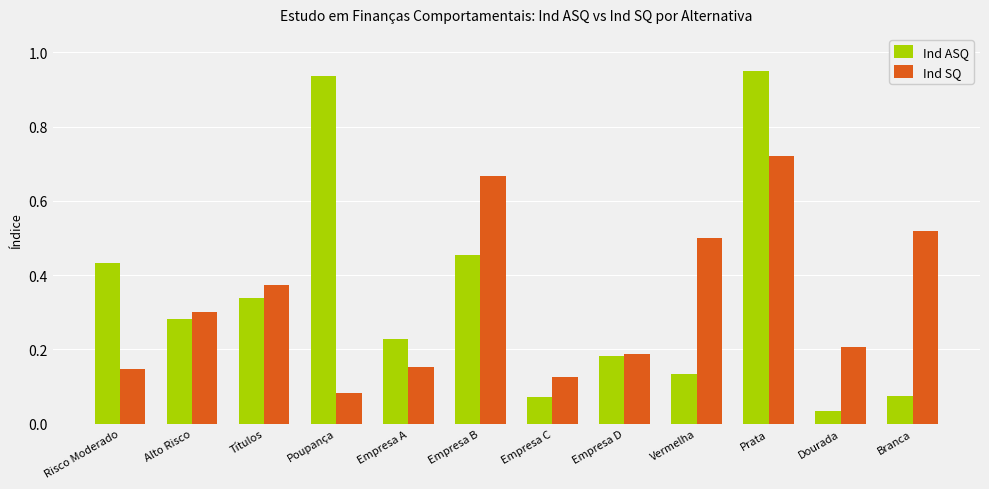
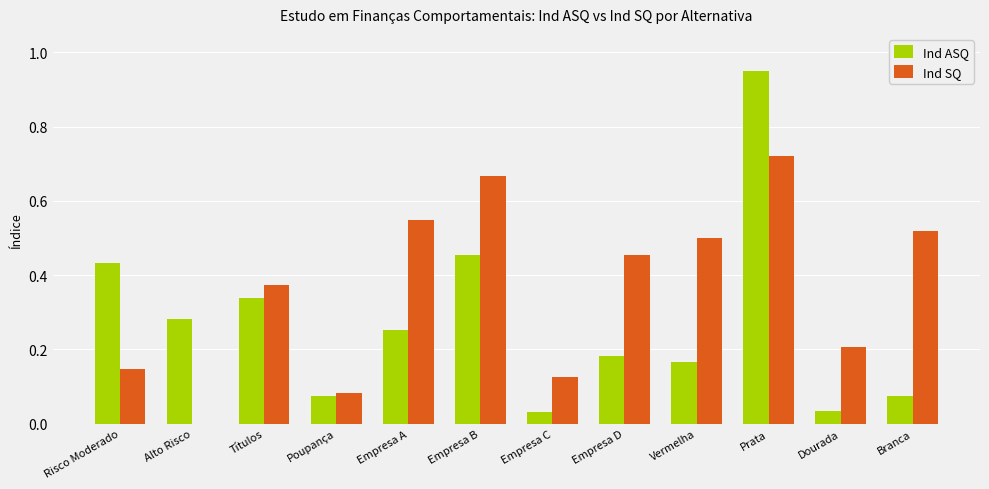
  {
    "Ind ASQ": {
      "Risco Moderado": 0.43,
      "Alto Risco": 0.28,
      "Títulos": 0.34,
-     "Poupança": 0.94,
-     "Empresa A": 0.23,
+     "Poupança": 0.07,
+     "Empresa A": 0.25,
      "Empresa B": 0.46,
-     "Empresa C": 0.07,
+     "Empresa C": 0.03,
      "Empresa D": 0.18,
-     "Vermelha": 0.13,
+     "Vermelha": 0.17,
      "Prata": 0.95,
      "Dourada": 0.04,
      "Branca": 0.07
    },
    "Ind SQ": {
      "Risco Moderado": 0.15,
-     "Alto Risco": 0.3,
+     "Alto Risco": 0.0,
      "Títulos": 0.38,
      "Poupança": 0.08,
-     "Empresa A": 0.15,
+     "Empresa A": 0.55,
      "Empresa B": 0.67,
      "Empresa C": 0.13,
-     "Empresa D": 0.19,
+     "Empresa D": 0.45,
      "Vermelha": 0.50,
      "Prata": 0.72,
      "Dourada": 0.21,
      "Branca": 0.52
    }
  }
